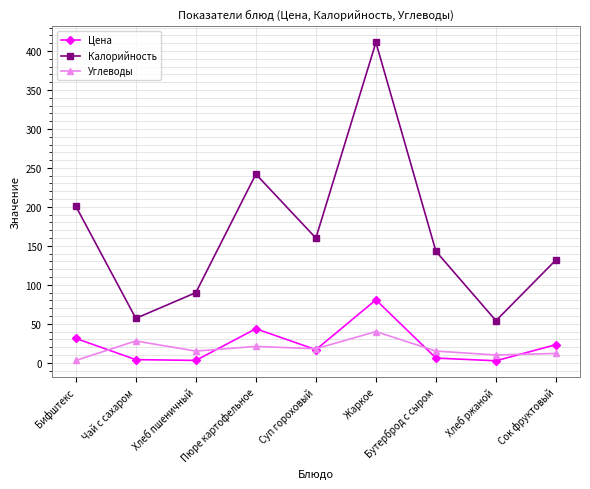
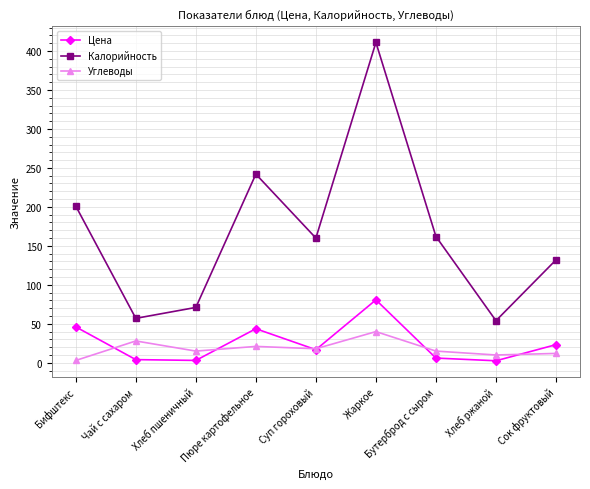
  {
    "Цена": {
-     "Бифштекс": 30,
+     "Бифштекс": 50,
      "Чай с сахаром": 0,
      "Хлеб пшеничный": 0,
      "Пюре картофельное": 40,
      "Жаркое": 80,
      "Бутерброд с сыром": 10,
      "Хлеб ржаной": 0,
      "Сок фруктовый": 20
    },
    "Калорийность": {
      "Бифштекс": 200,
      "Чай с сахаром": 60,
-     "Хлеб пшеничный": 90,
+     "Хлеб пшеничный": 70,
      "Пюре картофельное": 240,
      "Суп гороховый": 160,
      "Жаркое": 410,
-     "Бутерброд с сыром": 140,
+     "Бутерброд с сыром": 160,
      "Хлеб ржаной": 50,
      "Сок фруктовый": 130
    },
    "Углеводы": {
      "Бифштекс": 0,
      "Чай с сахаром": 30,
      "Хлеб пшеничный": 20,
      "Пюре картофельное": 20,
      "Жаркое": 40,
      "Бутерброд с сыром": 20,
      "Хлеб ржаной": 10,
      "Сок фруктовый": 10
    }
  }
